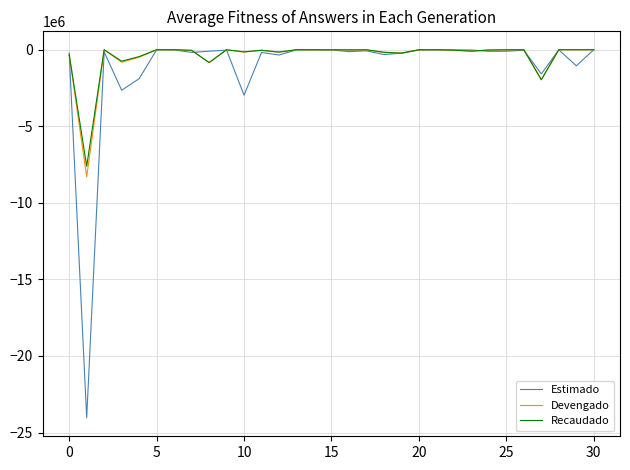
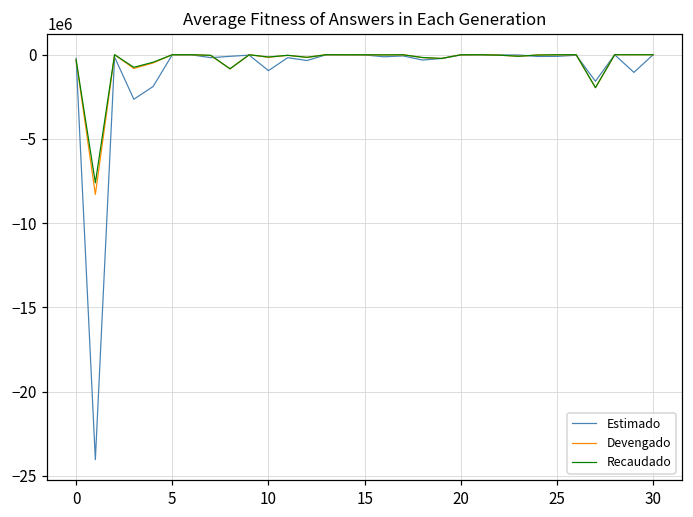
  {
    "Estimado": {
-     "10": -3000000
+     "10": -900000
    }
  }
